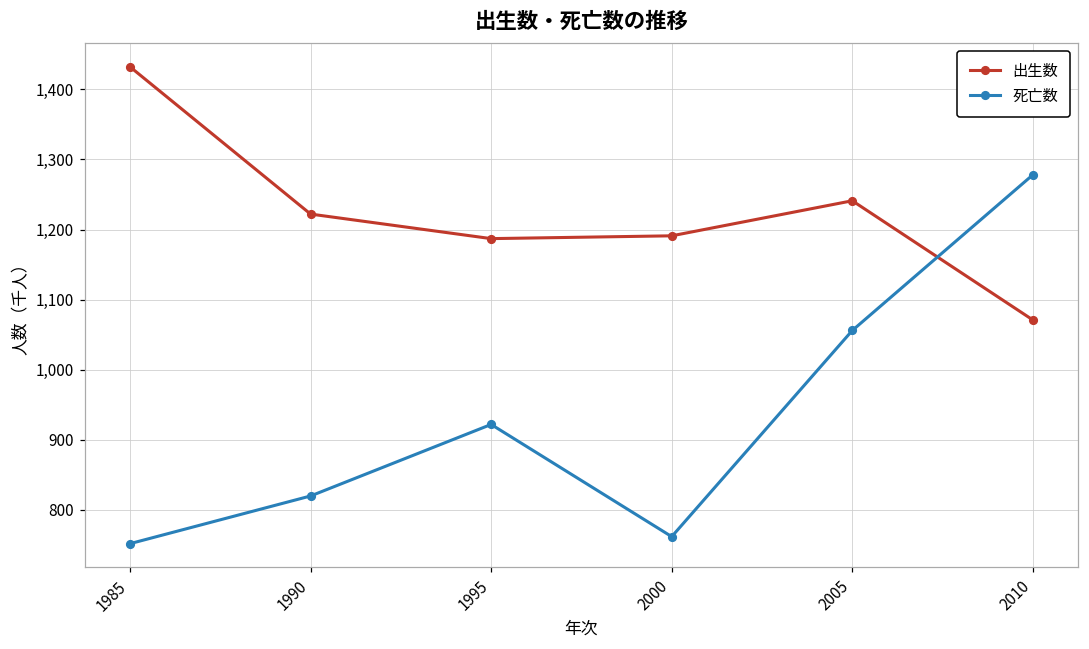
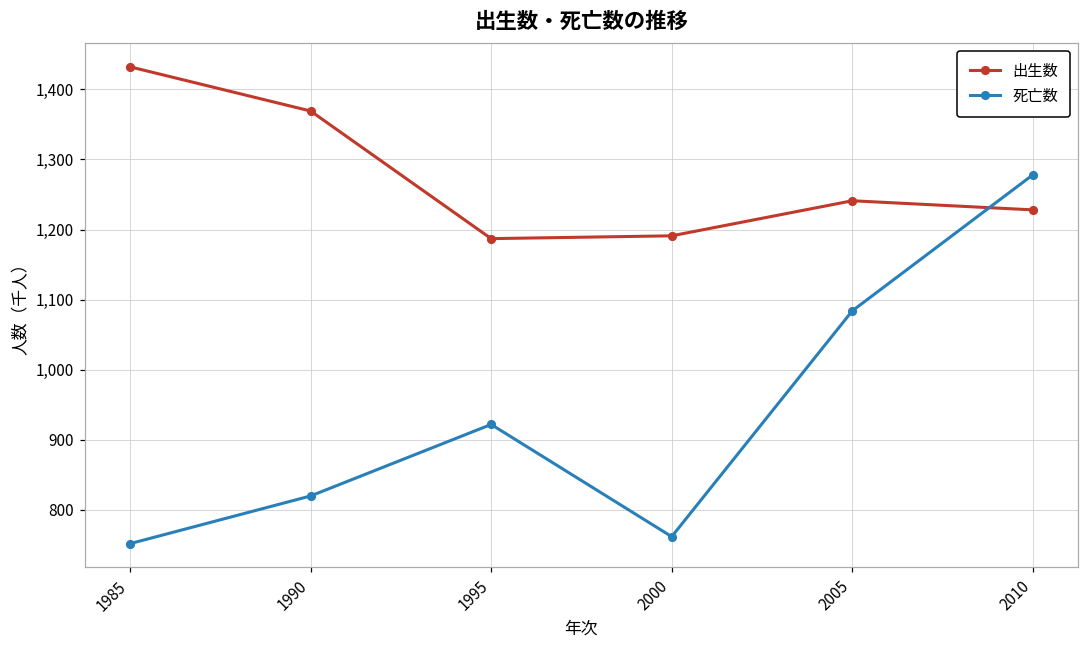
  {
    "出生数": {
      "1985": "1,430",
-     "1990": "1,220",
+     "1990": "1,370",
      "1995": "1,190",
      "2000": "1,190",
      "2005": "1,240",
-     "2010": "1,070"
+     "2010": "1,230"
    },
    "死亡数": {
      "1985": "750",
      "1990": "820",
      "1995": "920",
      "2000": "760",
-     "2005": "1,060",
+     "2005": "1,080",
      "2010": "1,280"
    }
  }
